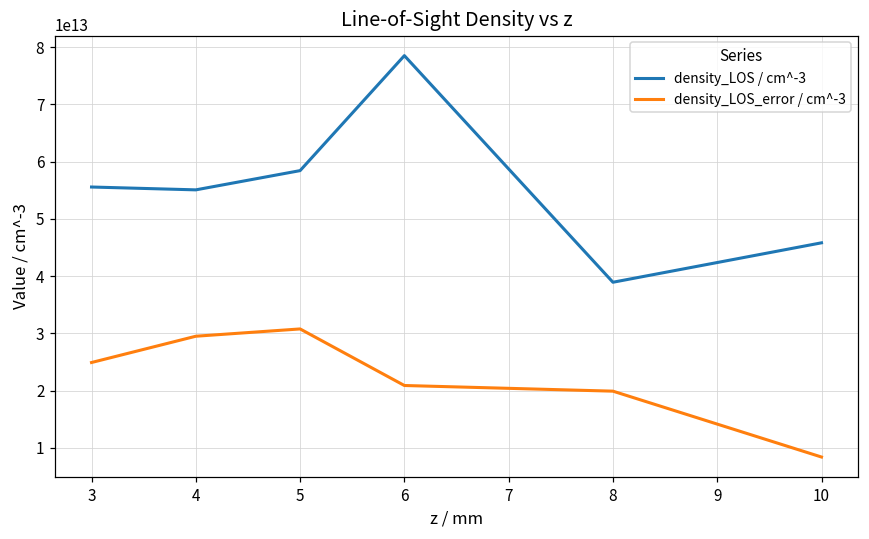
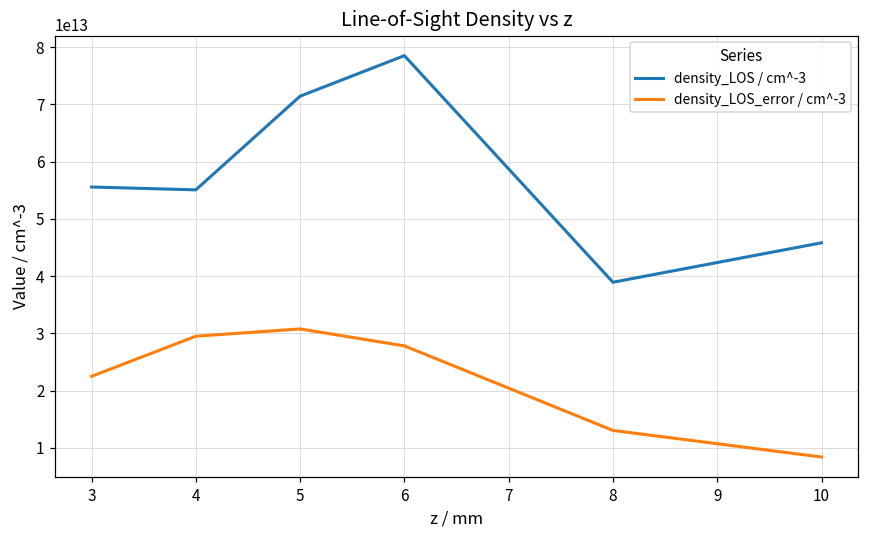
  {
    "density_LOS / cm^-3": {
      "3": 56000000000000,
      "4": 55000000000000,
-     "5": 58000000000000,
+     "5": 71000000000000,
      "6": 79000000000000,
      "8": 39000000000000,
      "10": 46000000000000
    },
    "density_LOS_error / cm^-3": {
-     "3": 25000000000000,
+     "3": 22000000000000,
      "4": 29000000000000,
      "5": 31000000000000,
-     "6": 21000000000000,
-     "8": 20000000000000,
+     "6": 28000000000000,
+     "8": 13000000000000,
      "10": 8000000000000
    }
  }
